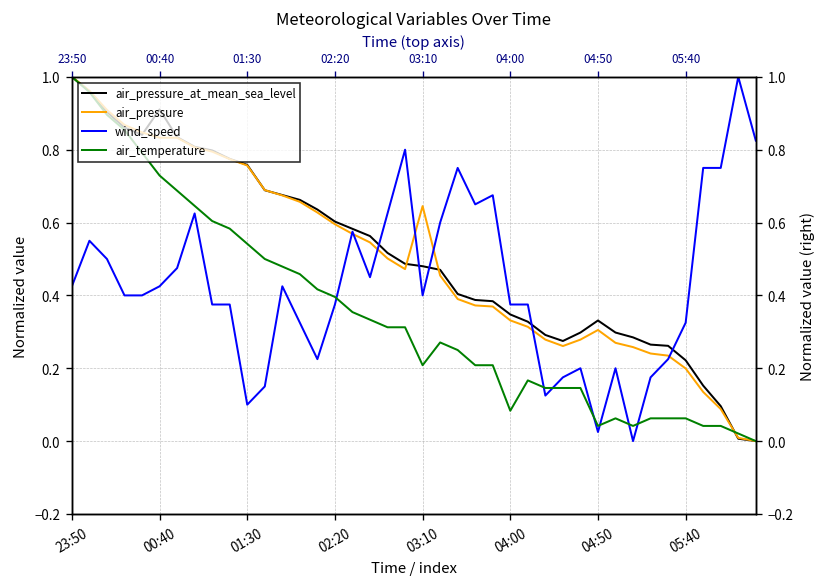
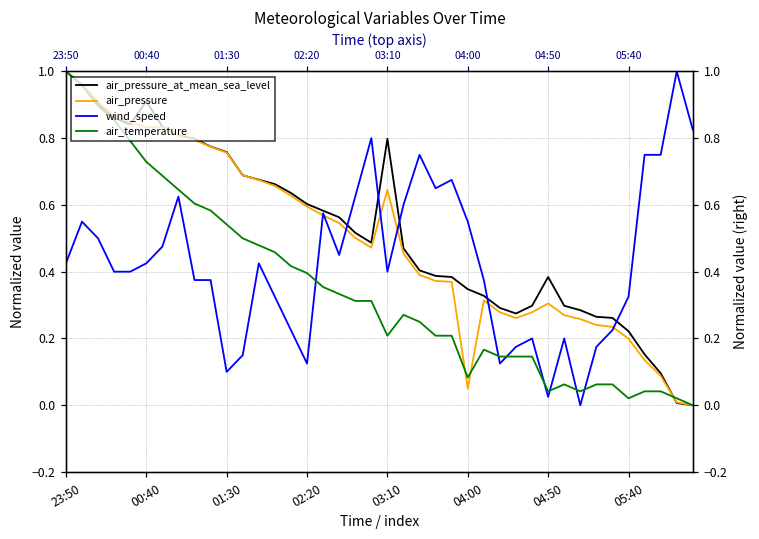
  {
    "air_pressure_at_mean_sea_level": {
-     "03:10": 0.48,
+     "03:10": 0.80,
      "04:00": 0.35,
-     "04:50": 0.33,
+     "04:50": 0.38,
      "05:40": 0.22
    },
    "air_pressure": {
      "03:10": 0.65,
-     "04:00": 0.33,
+     "04:00": 0.05,
      "04:50": 0.30,
      "05:40": 0.20
    },
    "wind_speed": {
      "23:50": 0.43,
      "00:40": 0.43,
      "01:30": 0.10,
-     "02:20": 0.38,
+     "02:20": 0.13,
      "03:10": 0.40,
-     "04:00": 0.38,
+     "04:00": 0.55,
      "04:50": 0.02,
      "05:40": 0.33
    },
    "air_temperature": {
      "00:40": 0.73,
      "01:30": 0.54,
      "02:20": 0.40,
      "03:10": 0.21,
      "04:00": 0.08,
      "04:50": 0.04,
-     "05:40": 0.06
+     "05:40": 0.02
    }
  }
